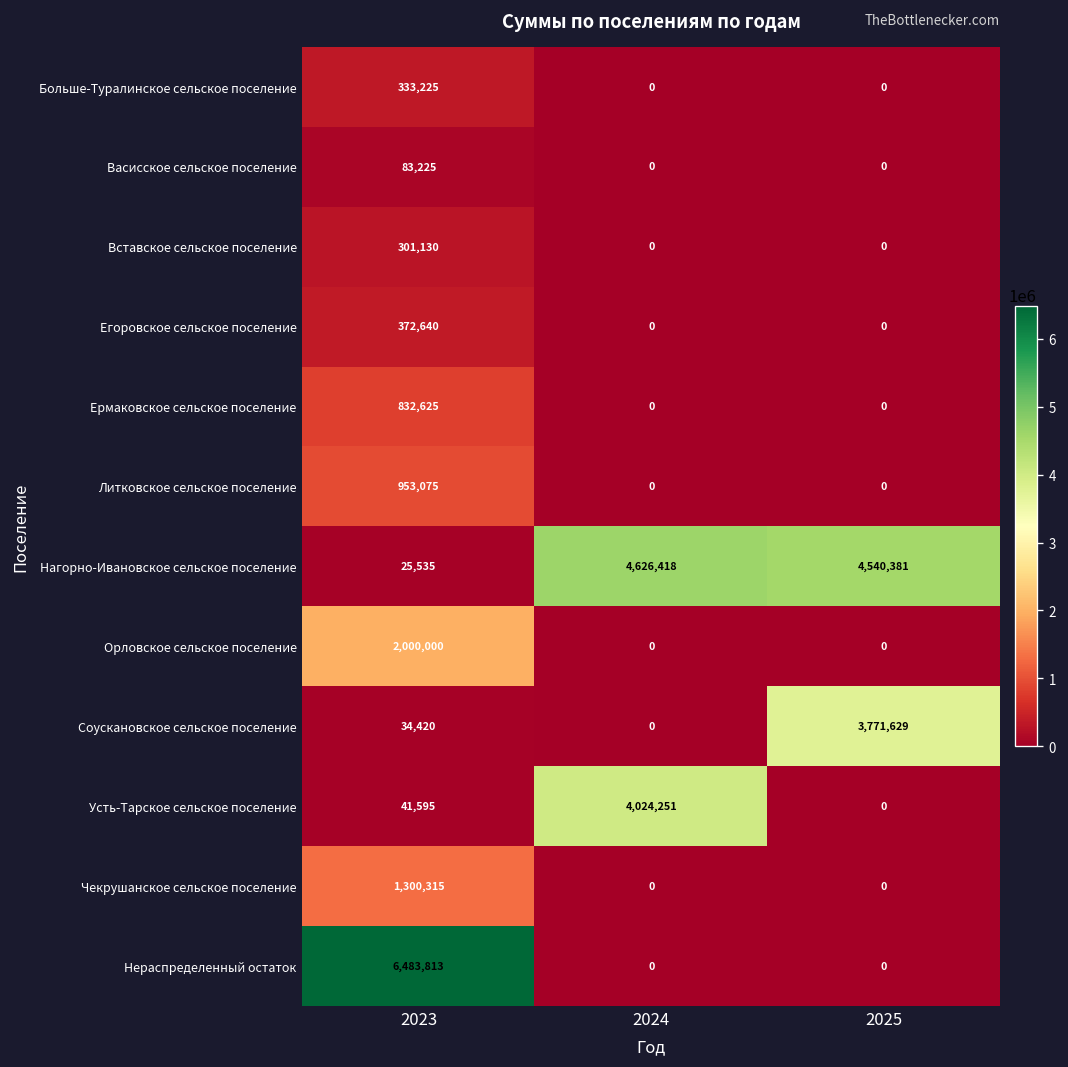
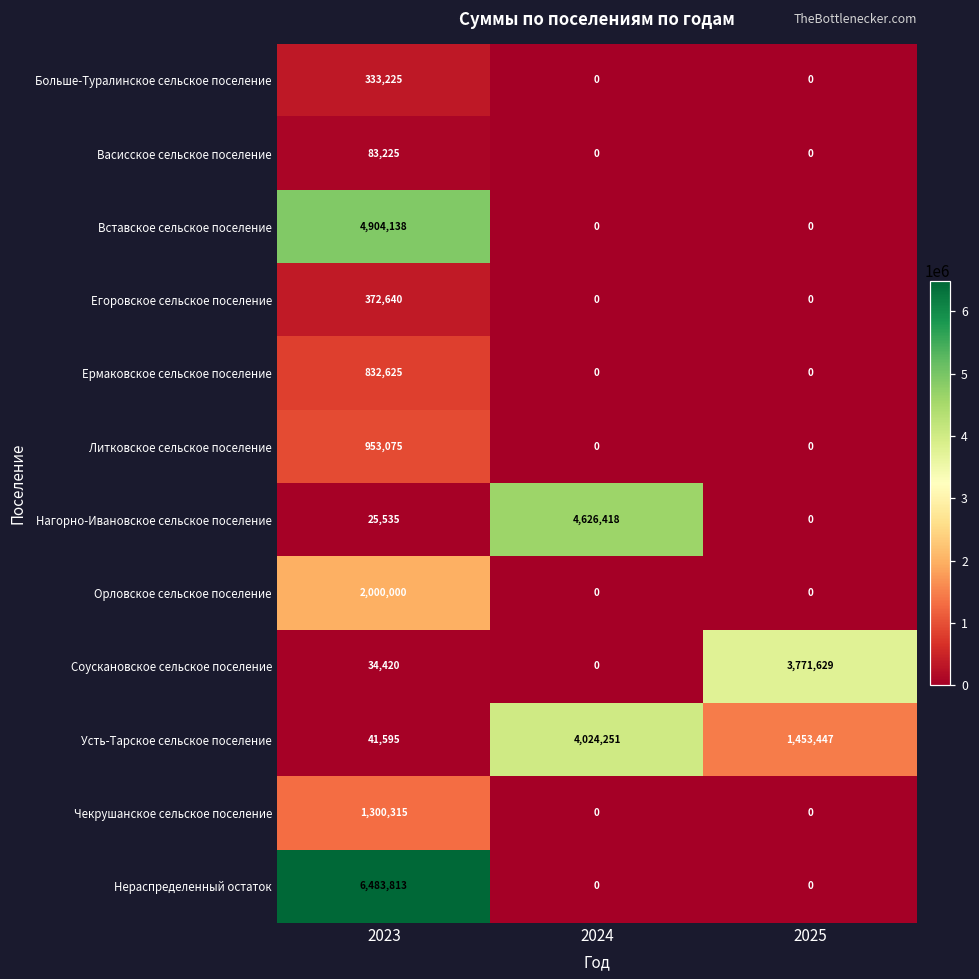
  {
    "Больше-Туралинское сельское поселение": {
      "2023": "333,225",
      "2024": "0",
      "2025": "0"
    },
    "Васисское сельское поселение": {
      "2023": "83,225",
      "2024": "0",
      "2025": "0"
    },
    "Вставское сельское поселение": {
-     "2023": "301,130",
+     "2023": "4,904,138",
      "2024": "0",
      "2025": "0"
    },
    "Егоровское сельское поселение": {
      "2023": "372,640",
      "2024": "0",
      "2025": "0"
    },
    "Ермаковское сельское поселение": {
      "2023": "832,625",
      "2024": "0",
      "2025": "0"
    },
    "Литковское сельское поселение": {
      "2023": "953,075",
      "2024": "0",
      "2025": "0"
    },
    "Нагорно-Ивановское сельское поселение": {
      "2023": "25,535",
      "2024": "4,626,418",
-     "2025": "4,540,381"
+     "2025": "0"
    },
    "Орловское сельское поселение": {
      "2023": "2,000,000",
      "2024": "0",
      "2025": "0"
    },
    "Соускановское сельское поселение": {
      "2023": "34,420",
      "2024": "0",
      "2025": "3,771,629"
    },
    "Усть-Тарское сельское поселение": {
      "2023": "41,595",
      "2024": "4,024,251",
-     "2025": "0"
+     "2025": "1,453,447"
    },
    "Чекрушанское сельское поселение": {
      "2023": "1,300,315",
      "2024": "0",
      "2025": "0"
    },
    "Нераспределенный остаток": {
      "2023": "6,483,813",
      "2024": "0",
      "2025": "0"
    }
  }
